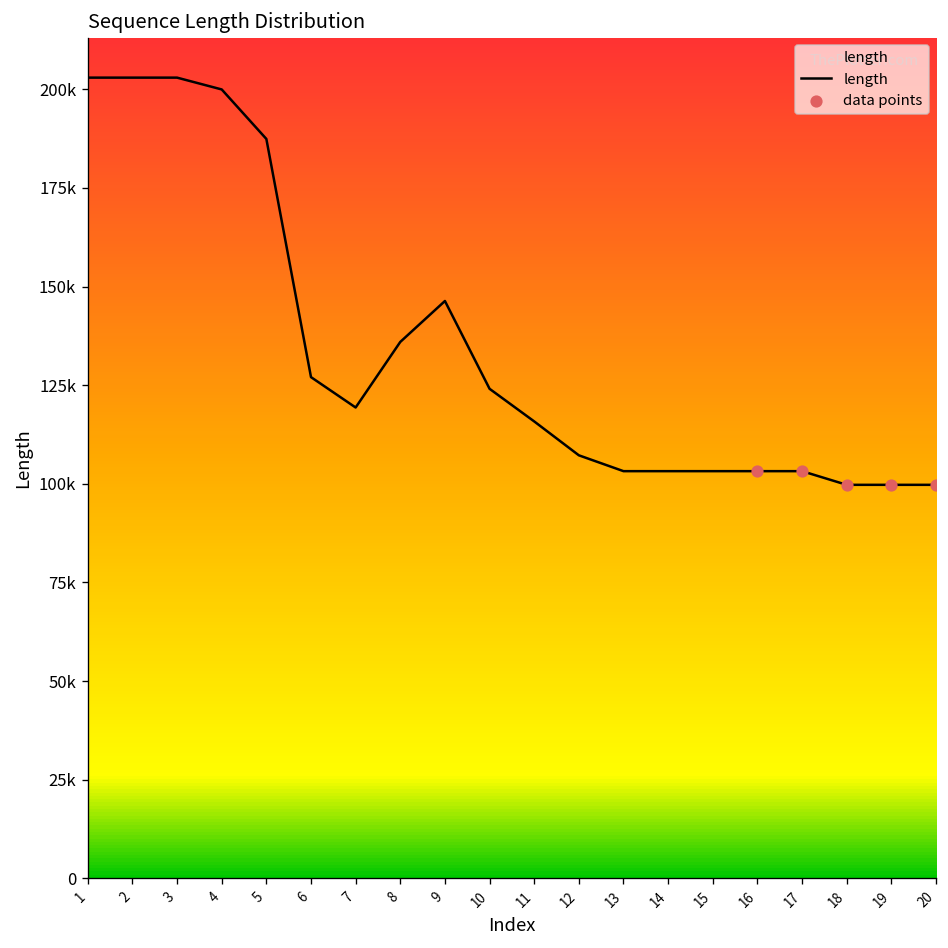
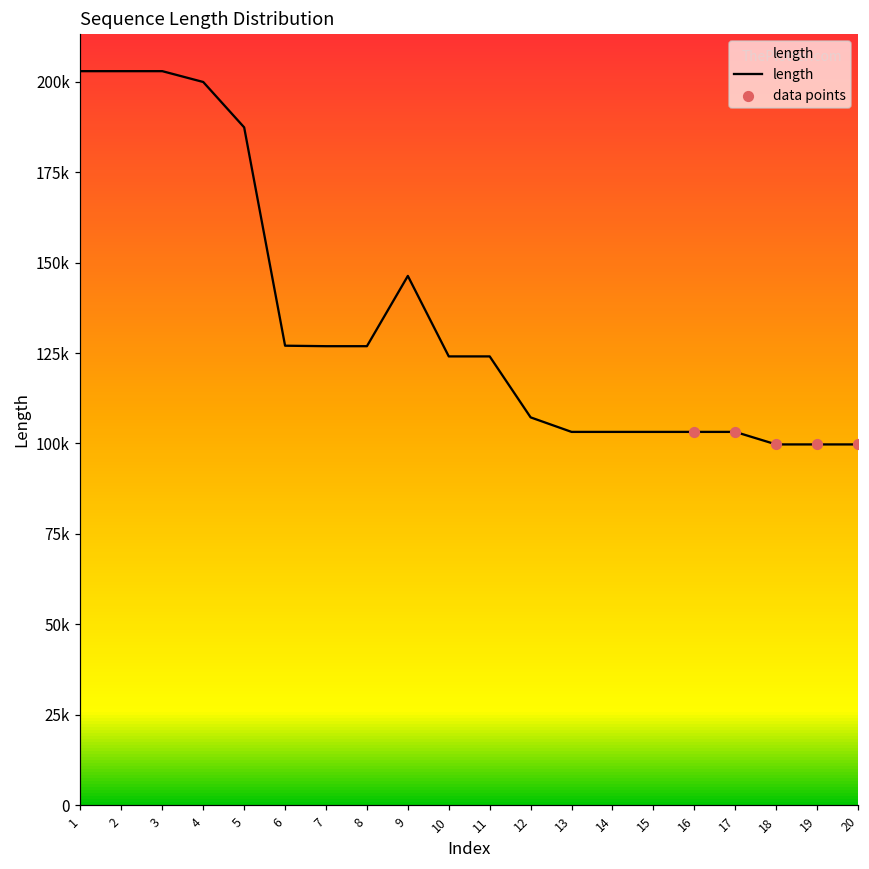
  {
    "length": {
      "1": 203000,
      "2": 203000,
      "3": 203000,
      "4": 200000,
      "5": 187000,
      "6": 127000,
-     "7": 119000,
-     "8": 136000,
+     "7": 127000,
+     "8": 127000,
      "9": 146000,
      "10": 124000,
-     "11": 116000,
+     "11": 124000,
      "12": 107000,
      "13": 103000,
      "14": 103000,
      "15": 103000
    }
  }
